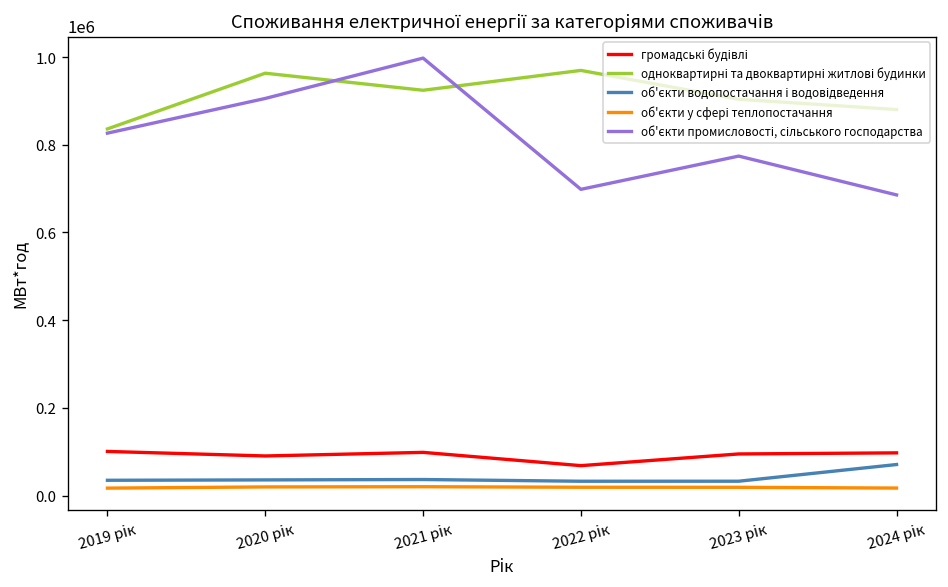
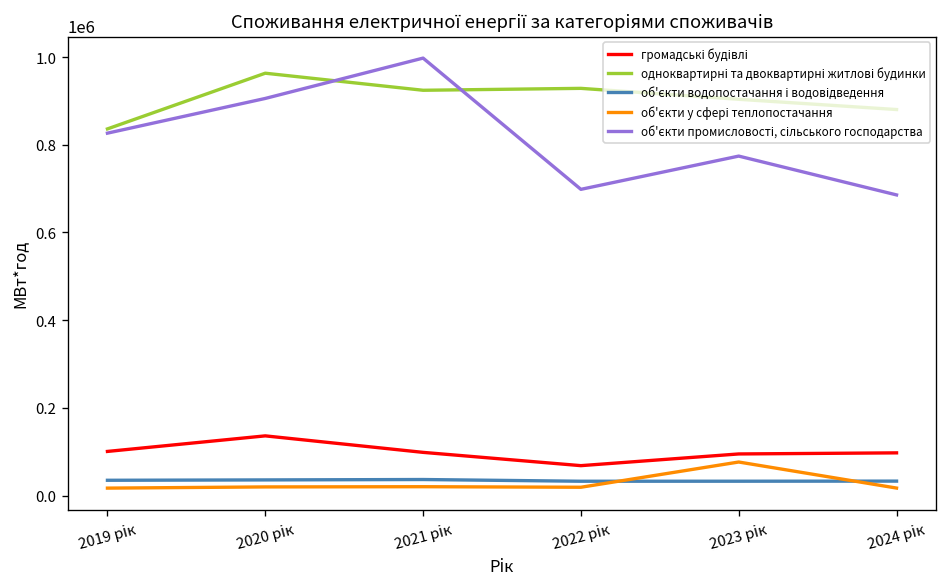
  {
    "громадські будівлі": {
      "2019 рік": 100000,
-     "2020 рік": 90000,
+     "2020 рік": 140000,
      "2021 рік": 100000,
      "2022 рік": 70000,
      "2023 рік": 90000,
      "2024 рік": 100000
    },
    "одноквартирні та двоквартирні житлові будинки": {
      "2019 рік": 840000,
      "2020 рік": 960000,
      "2021 рік": 920000,
-     "2022 рік": 970000
+     "2022 рік": 930000
    },
    "об'єкти водопостачання і водовідведення": {
      "2019 рік": 30000,
      "2020 рік": 40000,
      "2021 рік": 40000,
      "2022 рік": 30000,
      "2023 рік": 30000,
-     "2024 рік": 70000
+     "2024 рік": 30000
    },
    "об'єкти у сфері теплопостачання": {
      "2019 рік": 20000,
      "2020 рік": 20000,
      "2021 рік": 20000,
      "2022 рік": 20000,
-     "2023 рік": 20000,
+     "2023 рік": 80000,
      "2024 рік": 20000
    },
    "об'єкти промисловості, сільського господарства": {
      "2019 рік": 830000,
      "2020 рік": 910000,
      "2021 рік": 1000000,
      "2022 рік": 700000,
      "2023 рік": 770000,
      "2024 рік": 690000
    }
  }
